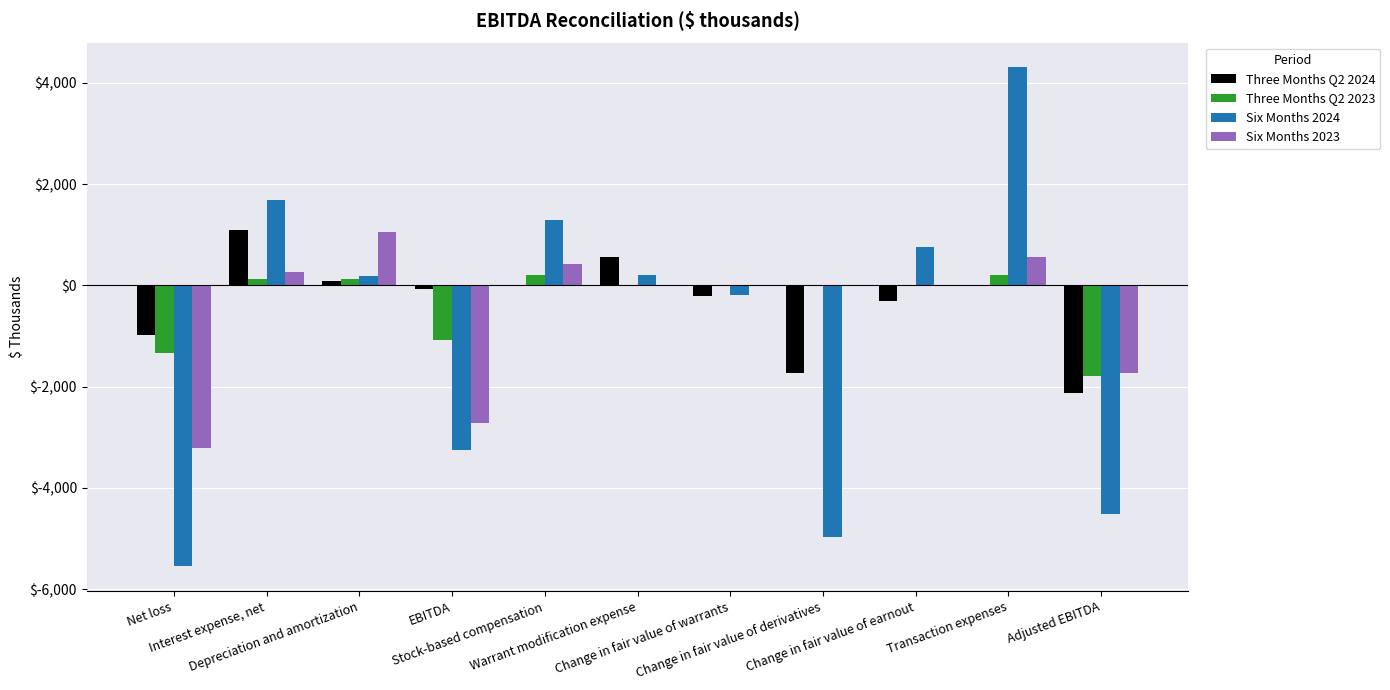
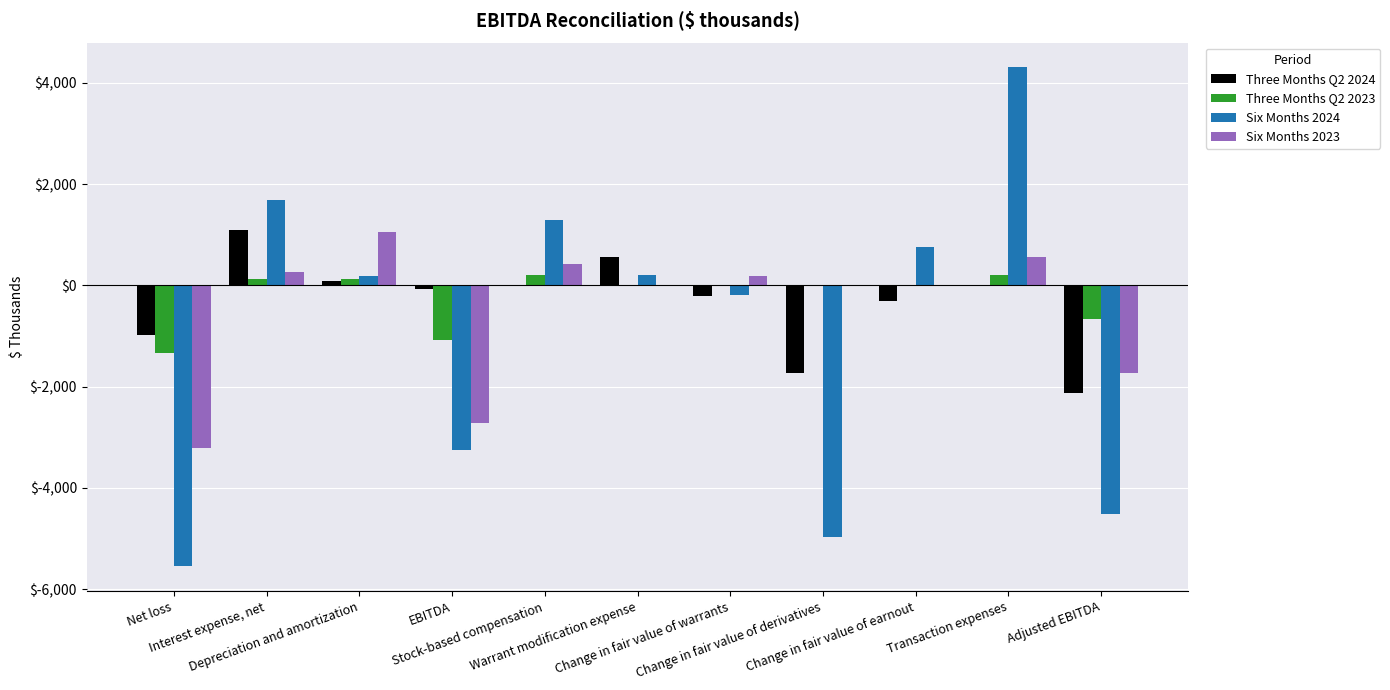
  {
    "Three Months Q2 2024": {
      "Net loss": "$-1,000",
      "Interest expense, net": "$1,100",
      "Depreciation and amortization": "$100",
      "EBITDA": "$-100",
      "Stock-based compensation": "$0",
      "Warrant modification expense": "$600",
      "Change in fair value of warrants": "$-200",
      "Change in fair value of derivatives": "$-1,700",
      "Change in fair value of earnout": "$-300",
      "Transaction expenses": "$0",
      "Adjusted EBITDA": "$-2,100"
    },
    "Three Months Q2 2023": {
      "Net loss": "$-1,300",
      "Interest expense, net": "$100",
      "Depreciation and amortization": "$100",
      "EBITDA": "$-1,100",
      "Stock-based compensation": "$200",
      "Warrant modification expense": "$0",
      "Change in fair value of warrants": "$0",
      "Change in fair value of derivatives": "$0",
      "Change in fair value of earnout": "$0",
      "Transaction expenses": "$200",
-     "Adjusted EBITDA": "$-1,800"
+     "Adjusted EBITDA": "$-700"
    },
    "Six Months 2024": {
      "Net loss": "$-5,500",
      "Interest expense, net": "$1,700",
      "Depreciation and amortization": "$200",
      "EBITDA": "$-3,300",
      "Stock-based compensation": "$1,300",
      "Warrant modification expense": "$200",
      "Change in fair value of warrants": "$-200",
      "Change in fair value of derivatives": "$-5,000",
      "Change in fair value of earnout": "$800",
      "Transaction expenses": "$4,300",
      "Adjusted EBITDA": "$-4,500"
    },
    "Six Months 2023": {
      "Net loss": "$-3,200",
      "Interest expense, net": "$300",
      "Depreciation and amortization": "$1,100",
      "EBITDA": "$-2,700",
      "Stock-based compensation": "$400",
      "Warrant modification expense": "$0",
-     "Change in fair value of warrants": "$0",
+     "Change in fair value of warrants": "$200",
      "Change in fair value of derivatives": "$0",
      "Change in fair value of earnout": "$0",
      "Transaction expenses": "$600",
      "Adjusted EBITDA": "$-1,700"
    }
  }
